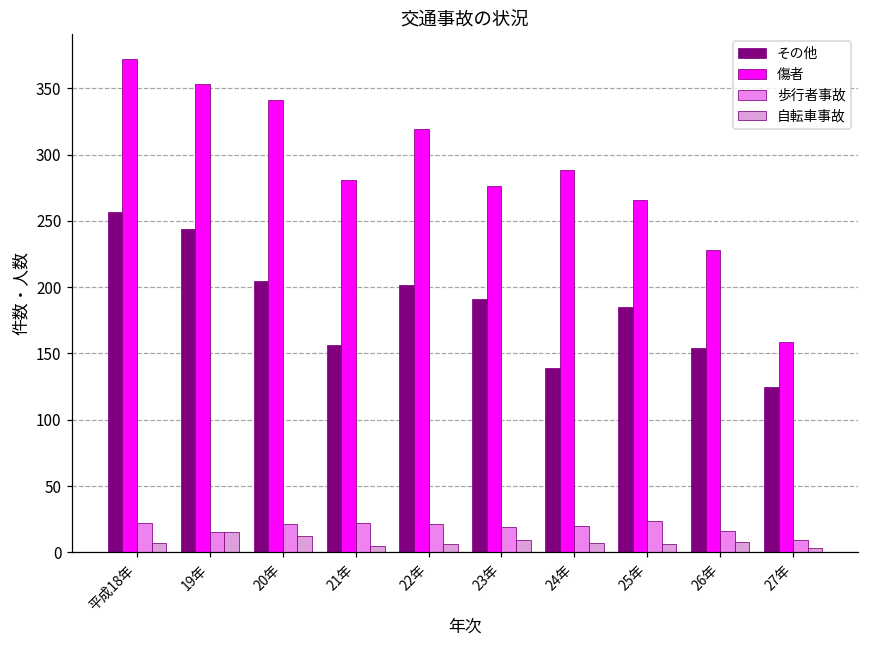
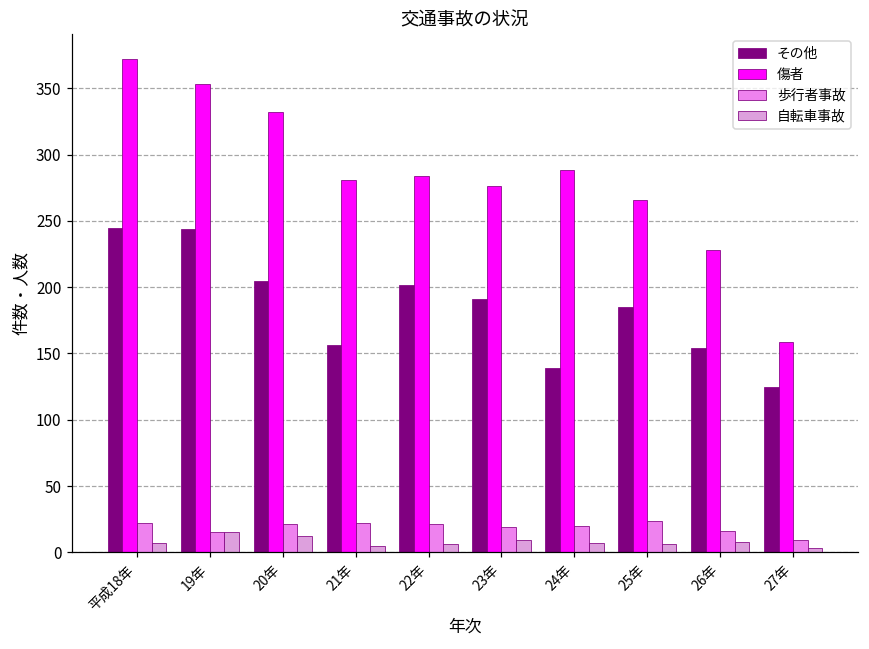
  {
    "その他": {
-     "平成18年": 257,
+     "平成18年": 245,
      "19年": 244,
      "20年": 205,
      "21年": 156,
      "22年": 202,
      "23年": 191,
      "24年": 139,
      "25年": 185,
      "26年": 154,
      "27年": 125
    },
    "傷者": {
      "平成18年": 372,
      "19年": 353,
-     "20年": 341,
+     "20年": 332,
      "21年": 281,
-     "22年": 319,
+     "22年": 284,
      "23年": 276,
      "24年": 288,
      "25年": 266,
      "26年": 228,
      "27年": 159
    }
  }
